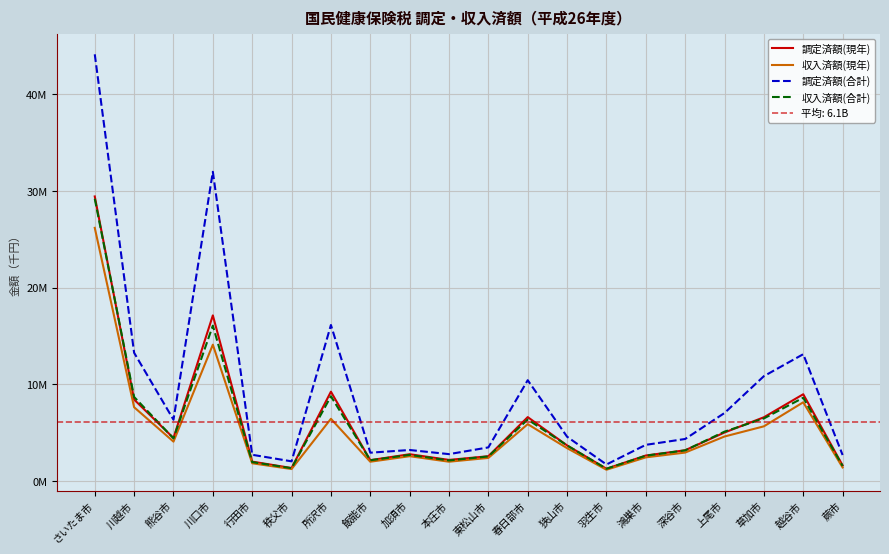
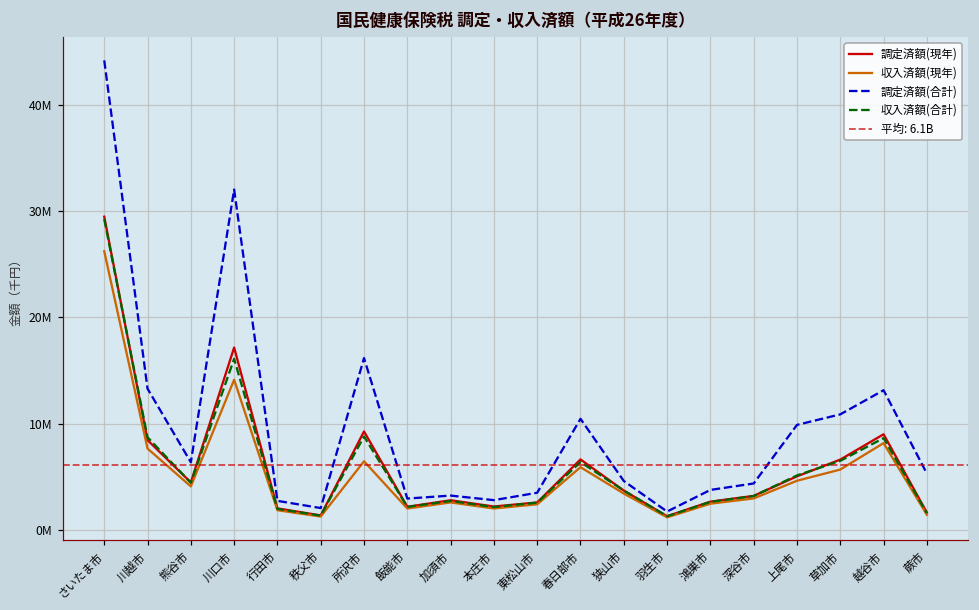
  {
    "調定済額(現年)": {
      "川越市": 8000000,
      "川口市": 17000000,
      "所沢市": 9000000,
      "越谷市": 9000000
    },
    "収入済額(現年)": {
      "さいたま市": 26000000,
      "川越市": 8000000,
      "熊谷市": 4000000,
      "川口市": 14000000,
      "所沢市": 6000000,
      "春日部市": 6000000,
      "狭山市": 3000000,
      "上尾市": 5000000,
      "草加市": 6000000,
      "越谷市": 8000000
    },
    "調定済額(合計)": {
      "さいたま市": 44000000,
      "川越市": 13000000,
      "熊谷市": 6000000,
      "川口市": 32000000,
      "行田市": 3000000,
      "秩父市": 2000000,
      "所沢市": 16000000,
      "飯能市": 3000000,
      "加須市": 3000000,
      "本庄市": 3000000,
      "東松山市": 3000000,
      "春日部市": 10000000,
      "狭山市": 5000000,
      "羽生市": 2000000,
      "鴻巣市": 4000000,
      "深谷市": 4000000,
-     "上尾市": 7000000,
+     "上尾市": 10000000,
      "草加市": 11000000,
      "越谷市": 13000000,
-     "蕨市": 3000000
+     "蕨市": 5000000
    },
    "収入済額(合計)": {
      "川越市": 9000000,
      "川口市": 16000000,
      "所沢市": 9000000,
      "越谷市": 9000000
    }
  }
